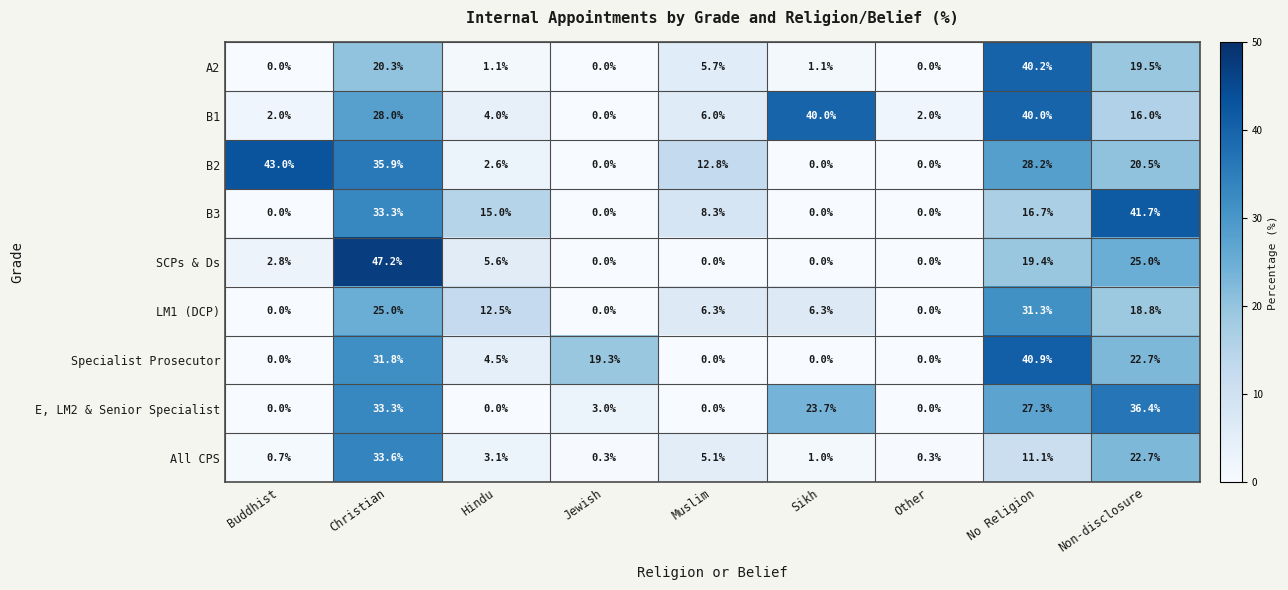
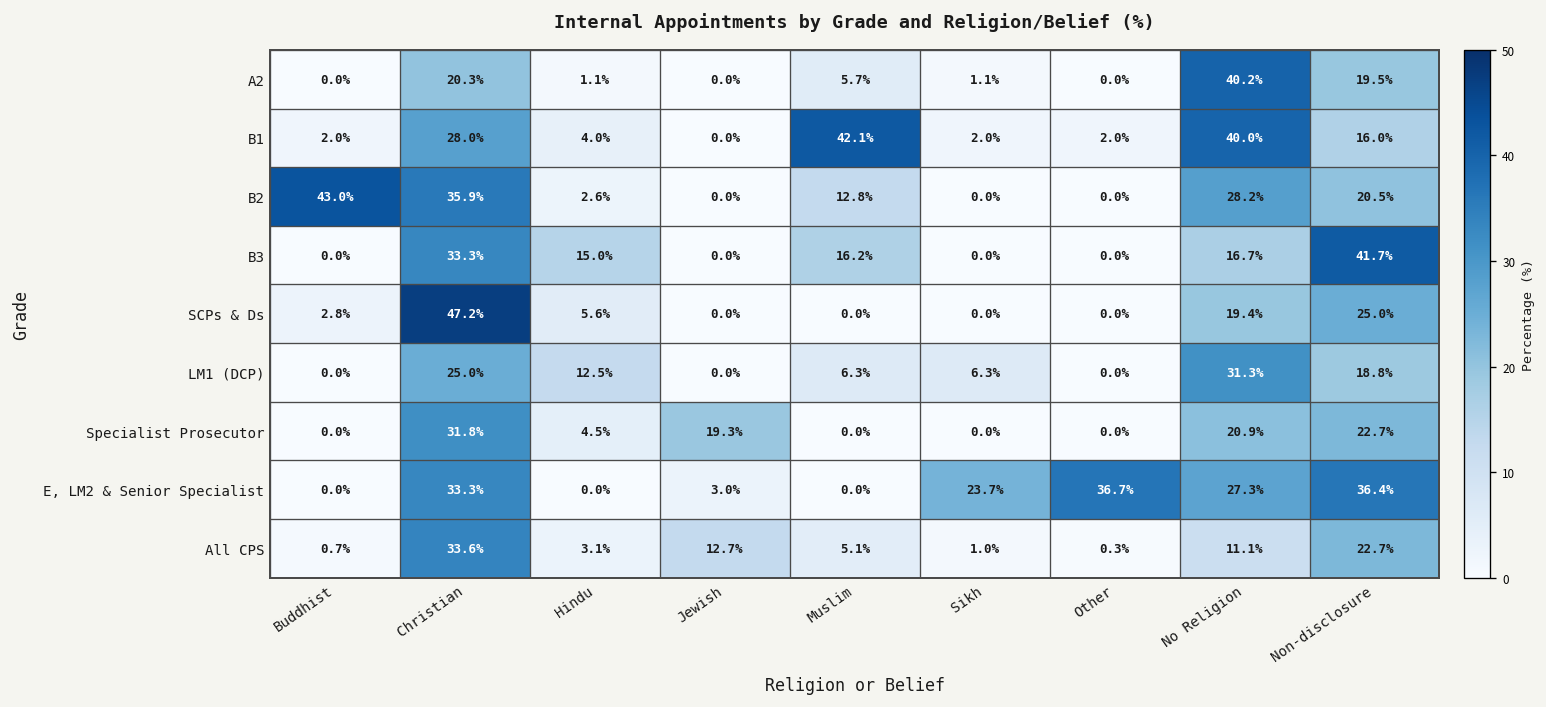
  {
    "A2": {
      "Buddhist": "0.0%",
      "Christian": "20.3%",
      "Hindu": "1.1%",
      "Jewish": "0.0%",
      "Muslim": "5.7%",
      "Sikh": "1.1%",
      "Other": "0.0%",
      "No Religion": "40.2%",
      "Non-disclosure": "19.5%"
    },
    "B1": {
      "Buddhist": "2.0%",
      "Christian": "28.0%",
      "Hindu": "4.0%",
      "Jewish": "0.0%",
-     "Muslim": "6.0%",
-     "Sikh": "40.0%",
+     "Muslim": "42.1%",
+     "Sikh": "2.0%",
      "Other": "2.0%",
      "No Religion": "40.0%",
      "Non-disclosure": "16.0%"
    },
    "B2": {
      "Buddhist": "43.0%",
      "Christian": "35.9%",
      "Hindu": "2.6%",
      "Jewish": "0.0%",
      "Muslim": "12.8%",
      "Sikh": "0.0%",
      "Other": "0.0%",
      "No Religion": "28.2%",
      "Non-disclosure": "20.5%"
    },
    "B3": {
      "Buddhist": "0.0%",
      "Christian": "33.3%",
      "Hindu": "15.0%",
      "Jewish": "0.0%",
-     "Muslim": "8.3%",
+     "Muslim": "16.2%",
      "Sikh": "0.0%",
      "Other": "0.0%",
      "No Religion": "16.7%",
      "Non-disclosure": "41.7%"
    },
    "SCPs & Ds": {
      "Buddhist": "2.8%",
      "Christian": "47.2%",
      "Hindu": "5.6%",
      "Jewish": "0.0%",
      "Muslim": "0.0%",
      "Sikh": "0.0%",
      "Other": "0.0%",
      "No Religion": "19.4%",
      "Non-disclosure": "25.0%"
    },
    "LM1 (DCP)": {
      "Buddhist": "0.0%",
      "Christian": "25.0%",
      "Hindu": "12.5%",
      "Jewish": "0.0%",
      "Muslim": "6.3%",
      "Sikh": "6.3%",
      "Other": "0.0%",
      "No Religion": "31.3%",
      "Non-disclosure": "18.8%"
    },
    "Specialist Prosecutor": {
      "Buddhist": "0.0%",
      "Christian": "31.8%",
      "Hindu": "4.5%",
      "Jewish": "19.3%",
      "Muslim": "0.0%",
      "Sikh": "0.0%",
      "Other": "0.0%",
-     "No Religion": "40.9%",
+     "No Religion": "20.9%",
      "Non-disclosure": "22.7%"
    },
    "E, LM2 & Senior Specialist": {
      "Buddhist": "0.0%",
      "Christian": "33.3%",
      "Hindu": "0.0%",
      "Jewish": "3.0%",
      "Muslim": "0.0%",
      "Sikh": "23.7%",
-     "Other": "0.0%",
+     "Other": "36.7%",
      "No Religion": "27.3%",
      "Non-disclosure": "36.4%"
    },
    "All CPS": {
      "Buddhist": "0.7%",
      "Christian": "33.6%",
      "Hindu": "3.1%",
-     "Jewish": "0.3%",
+     "Jewish": "12.7%",
      "Muslim": "5.1%",
      "Sikh": "1.0%",
      "Other": "0.3%",
      "No Religion": "11.1%",
      "Non-disclosure": "22.7%"
    }
  }
